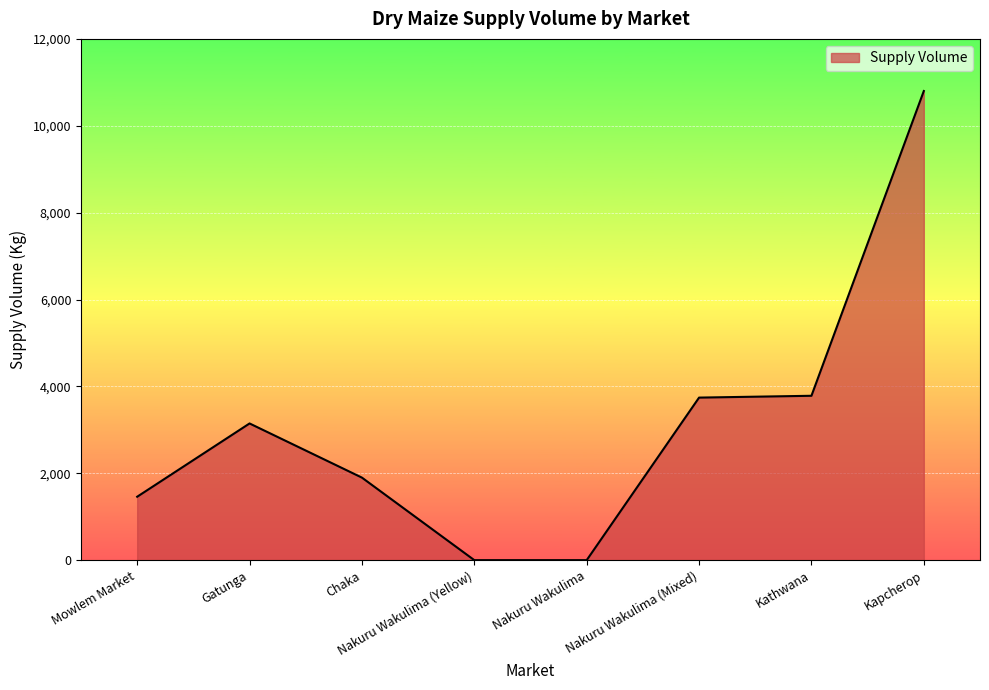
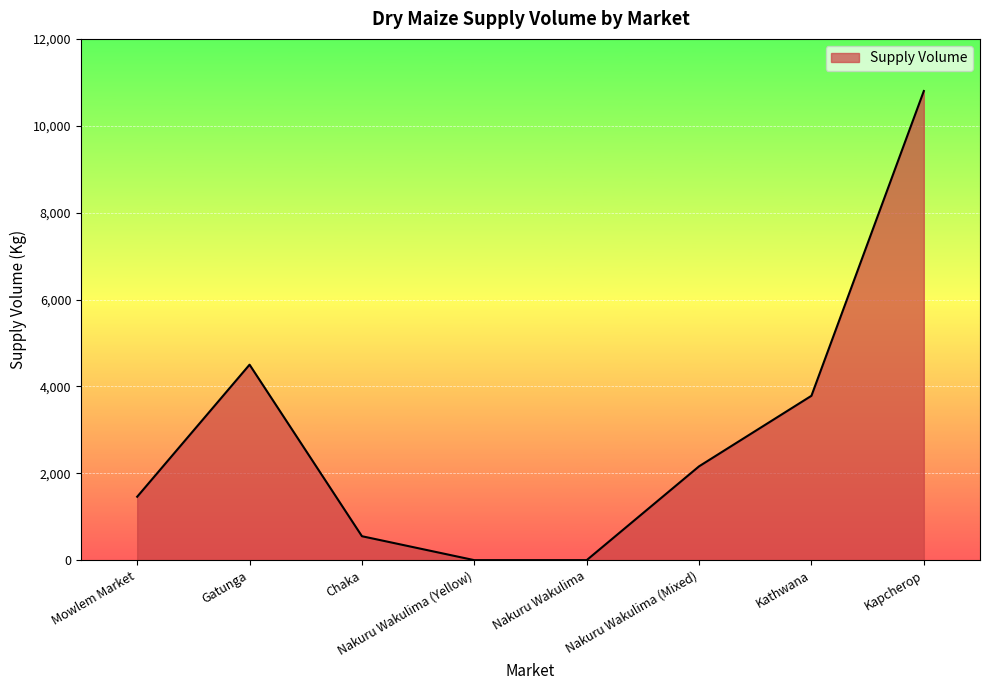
  {
    "Mowlem Market": "1,500",
-   "Gatunga": "3,100",
-   "Chaka": "1,900",
+   "Gatunga": "4,500",
+   "Chaka": "600",
    "Nakuru Wakulima (Yellow)": "0",
    "Nakuru Wakulima": "0",
-   "Nakuru Wakulima (Mixed)": "3,700",
+   "Nakuru Wakulima (Mixed)": "2,200",
    "Kathwana": "3,800",
    "Kapcherop": "10,800"
  }
